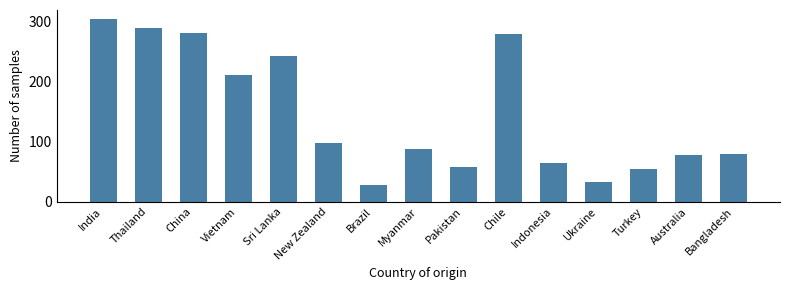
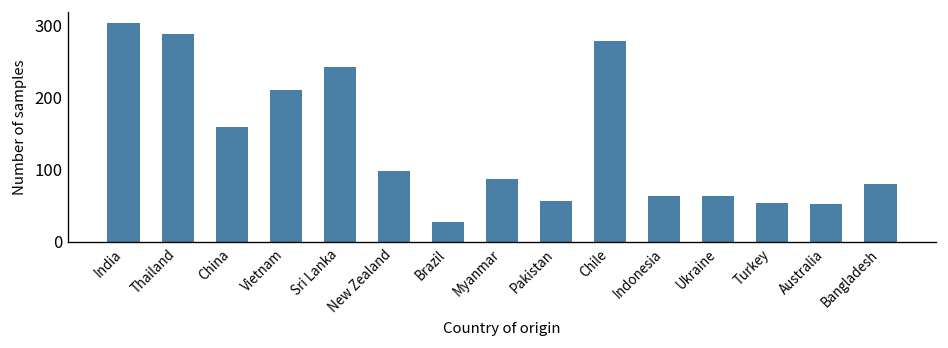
  {
    "India": 300,
    "Thailand": 290,
-   "China": 280,
+   "China": 160,
    "Vietnam": 210,
    "Sri Lanka": 240,
    "New Zealand": 100,
    "Brazil": 30,
    "Myanmar": 90,
    "Pakistan": 60,
    "Chile": 280,
    "Indonesia": 60,
-   "Ukraine": 30,
+   "Ukraine": 60,
    "Turkey": 50,
-   "Australia": 80,
+   "Australia": 50,
    "Bangladesh": 80
  }
